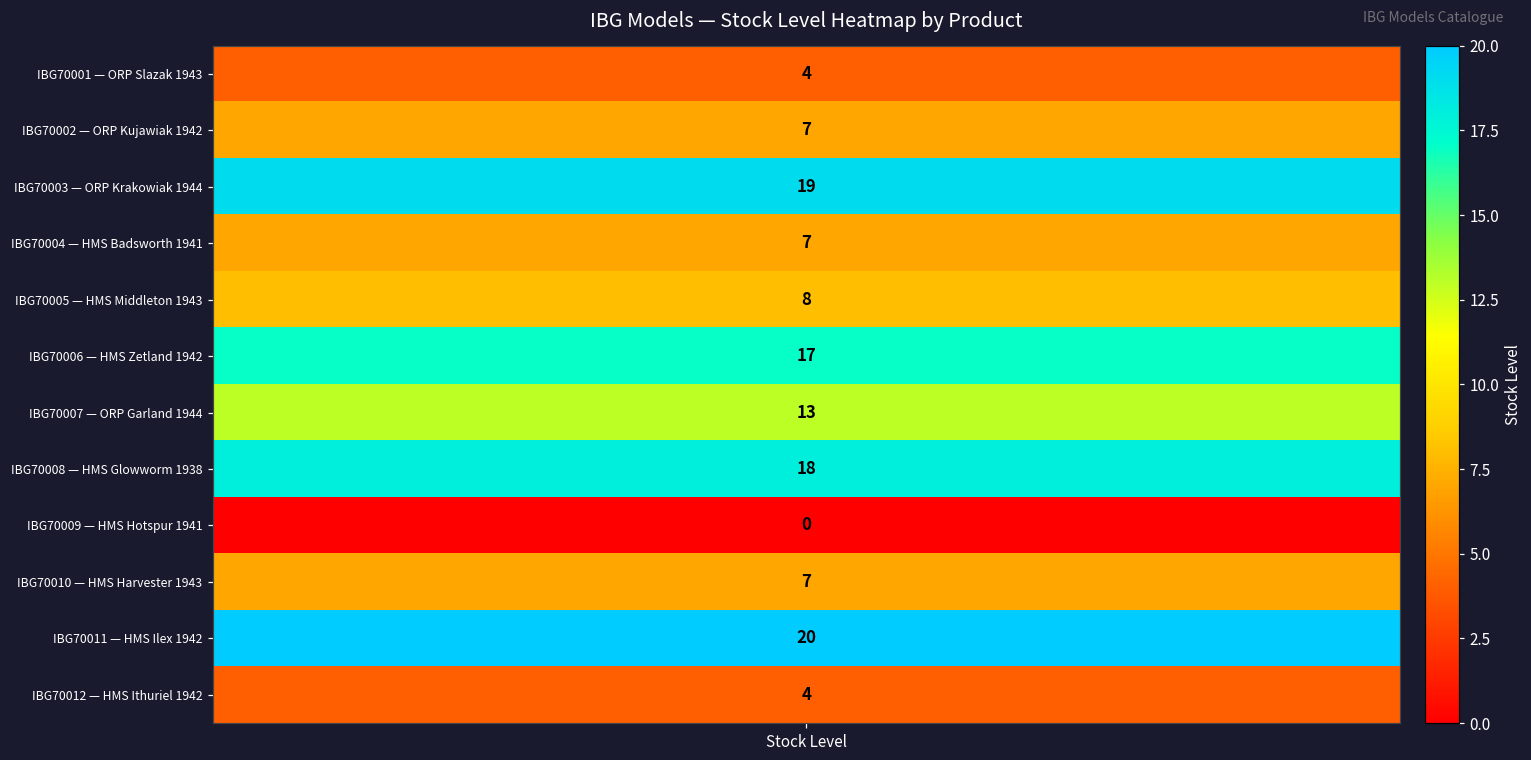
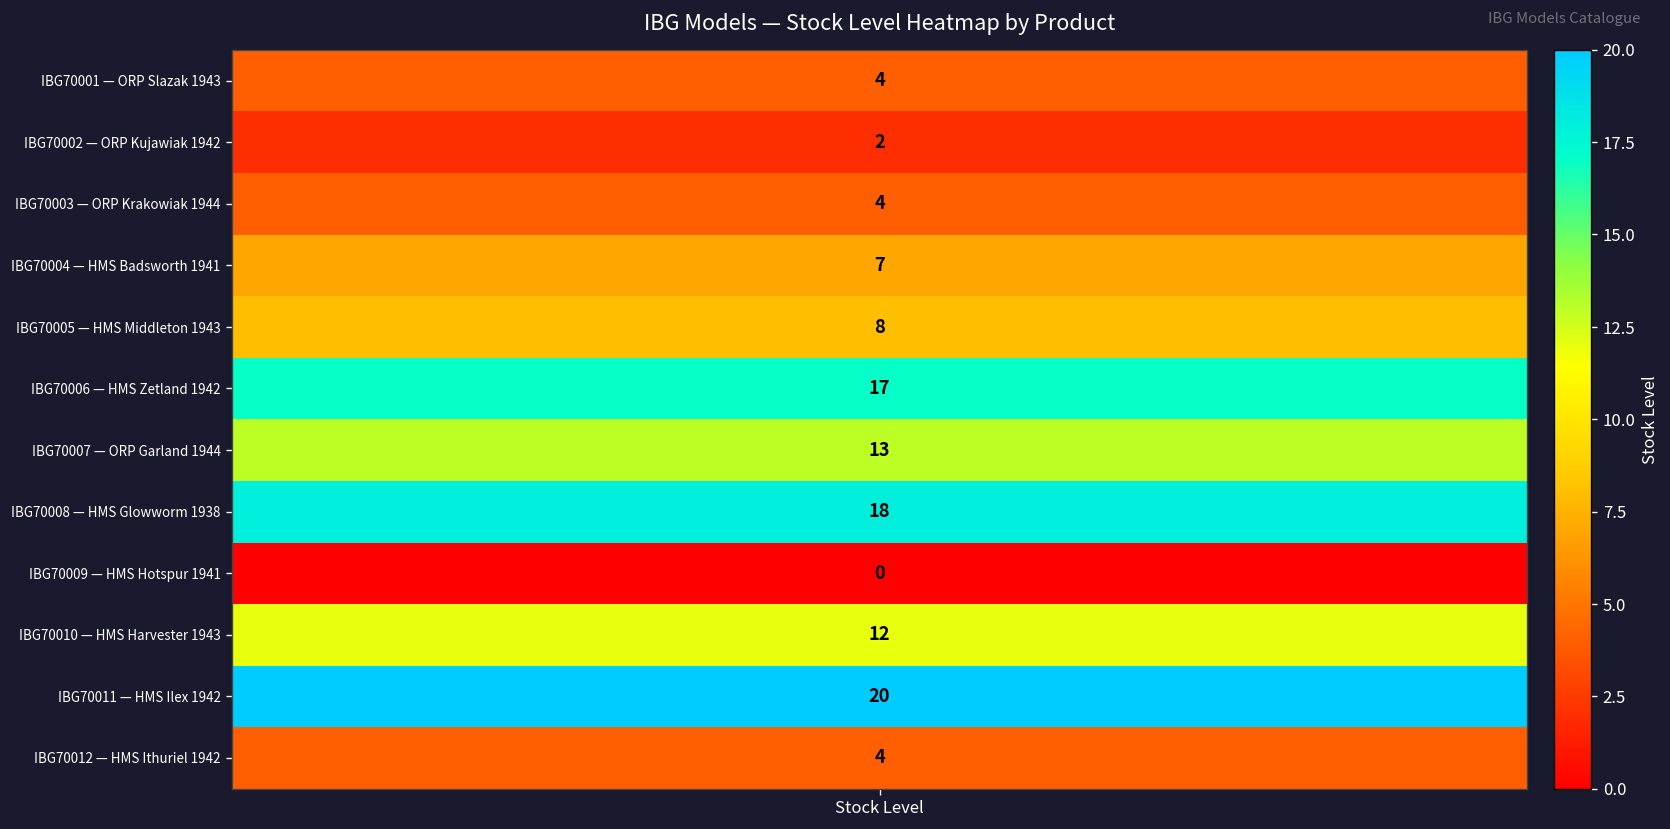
  {
    "IBG70001 — ORP Slazak 1943": {
      "Stock Level": 4
    },
    "IBG70002 — ORP Kujawiak 1942": {
-     "Stock Level": 7
+     "Stock Level": 2
    },
    "IBG70003 — ORP Krakowiak 1944": {
-     "Stock Level": 19
+     "Stock Level": 4
    },
    "IBG70004 — HMS Badsworth 1941": {
      "Stock Level": 7
    },
    "IBG70005 — HMS Middleton 1943": {
      "Stock Level": 8
    },
    "IBG70006 — HMS Zetland 1942": {
      "Stock Level": 17
    },
    "IBG70007 — ORP Garland 1944": {
      "Stock Level": 13
    },
    "IBG70008 — HMS Glowworm 1938": {
      "Stock Level": 18
    },
    "IBG70009 — HMS Hotspur 1941": {
      "Stock Level": 0
    },
    "IBG70010 — HMS Harvester 1943": {
-     "Stock Level": 7
+     "Stock Level": 12
    },
    "IBG70011 — HMS Ilex 1942": {
      "Stock Level": 20
    },
    "IBG70012 — HMS Ithuriel 1942": {
      "Stock Level": 4
    }
  }
